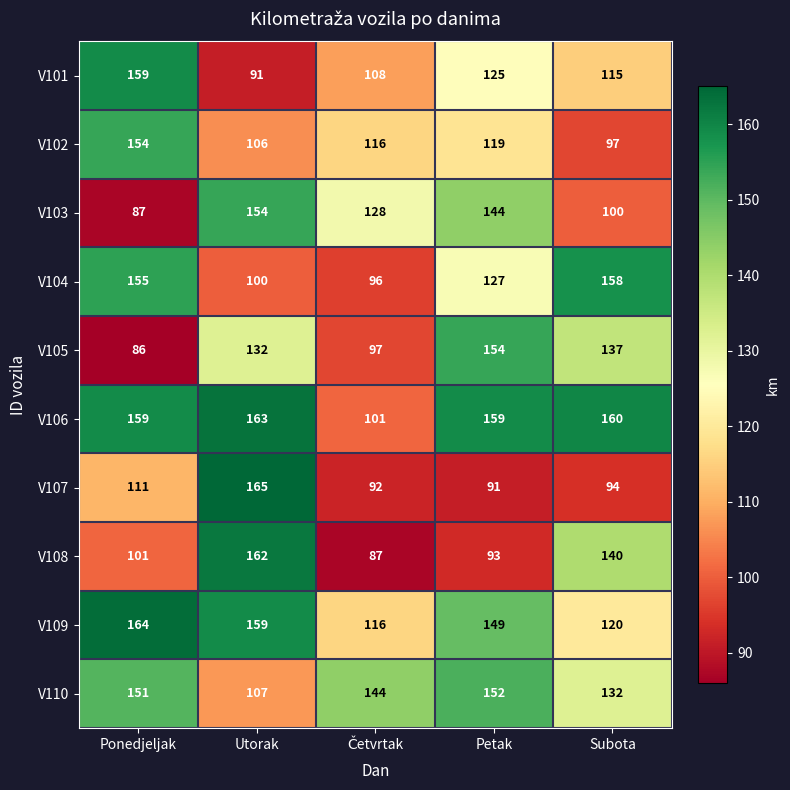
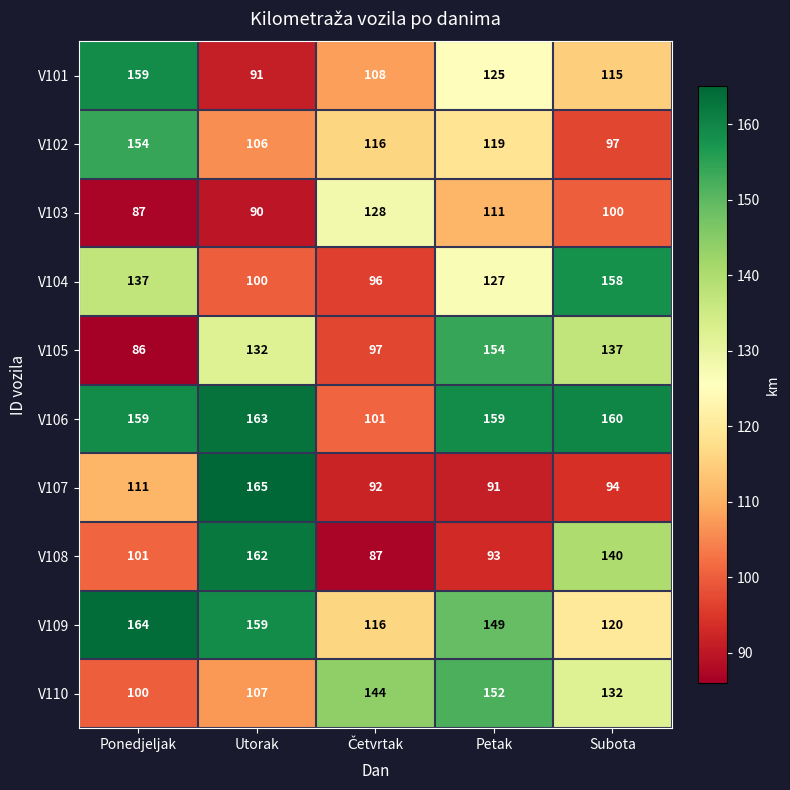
  {
    "V101": {
      "Ponedjeljak": 159,
      "Utorak": 91,
      "Četvrtak": 108,
      "Petak": 125,
      "Subota": 115
    },
    "V102": {
      "Ponedjeljak": 154,
      "Utorak": 106,
      "Četvrtak": 116,
      "Petak": 119,
      "Subota": 97
    },
    "V103": {
      "Ponedjeljak": 87,
-     "Utorak": 154,
+     "Utorak": 90,
      "Četvrtak": 128,
-     "Petak": 144,
+     "Petak": 111,
      "Subota": 100
    },
    "V104": {
-     "Ponedjeljak": 155,
+     "Ponedjeljak": 137,
      "Utorak": 100,
      "Četvrtak": 96,
      "Petak": 127,
      "Subota": 158
    },
    "V105": {
      "Ponedjeljak": 86,
      "Utorak": 132,
      "Četvrtak": 97,
      "Petak": 154,
      "Subota": 137
    },
    "V106": {
      "Ponedjeljak": 159,
      "Utorak": 163,
      "Četvrtak": 101,
      "Petak": 159,
      "Subota": 160
    },
    "V107": {
      "Ponedjeljak": 111,
      "Utorak": 165,
      "Četvrtak": 92,
      "Petak": 91,
      "Subota": 94
    },
    "V108": {
      "Ponedjeljak": 101,
      "Utorak": 162,
      "Četvrtak": 87,
      "Petak": 93,
      "Subota": 140
    },
    "V109": {
      "Ponedjeljak": 164,
      "Utorak": 159,
      "Četvrtak": 116,
      "Petak": 149,
      "Subota": 120
    },
    "V110": {
-     "Ponedjeljak": 151,
+     "Ponedjeljak": 100,
      "Utorak": 107,
      "Četvrtak": 144,
      "Petak": 152,
      "Subota": 132
    }
  }
